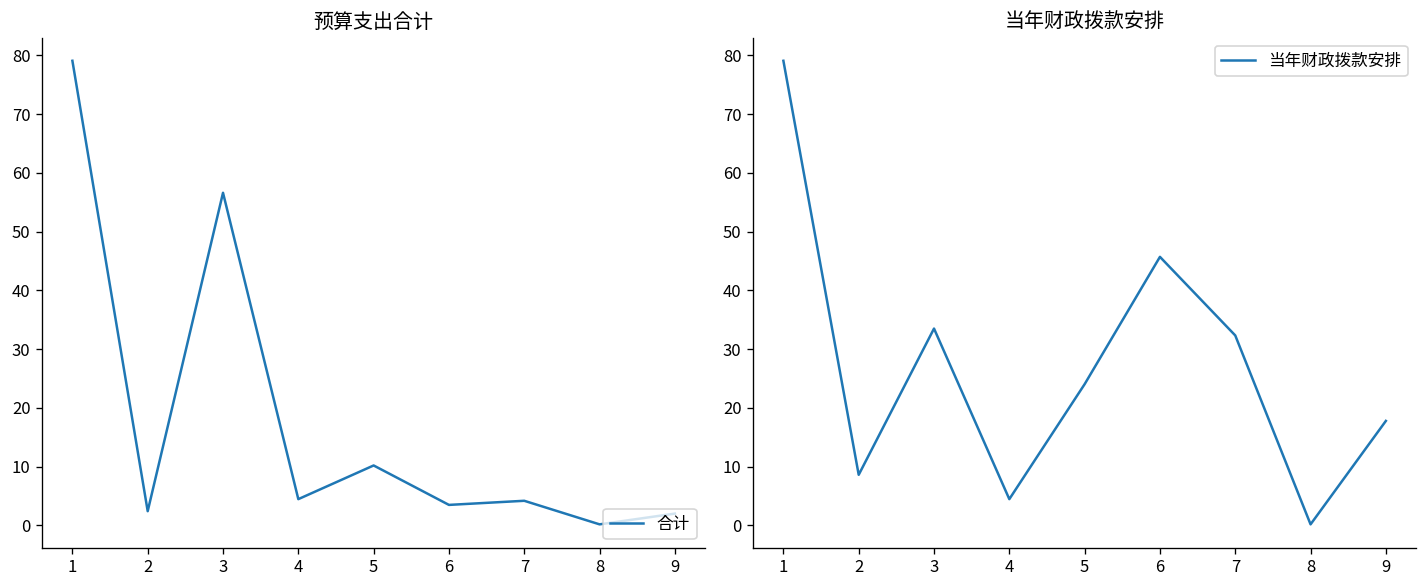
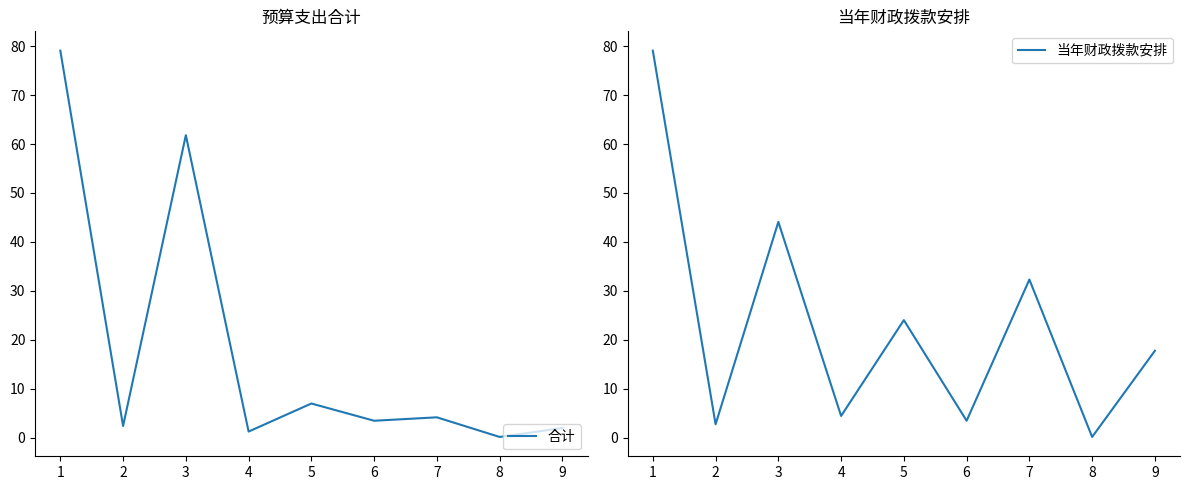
  {
    "预算支出合计": {
      "1": 79,
      "2": 2,
-     "3": 57,
-     "4": 4,
-     "5": 10,
+     "3": 62,
+     "4": 1,
+     "5": 7,
      "6": 4,
      "7": 4,
      "8": 0
    },
    "当年财政拨款安排": {
      "1": 79,
-     "2": 9,
-     "3": 34,
+     "2": 3,
+     "3": 44,
      "4": 4,
      "5": 24,
-     "6": 46,
+     "6": 4,
      "7": 32,
      "8": 0,
      "9": 18
    }
  }
